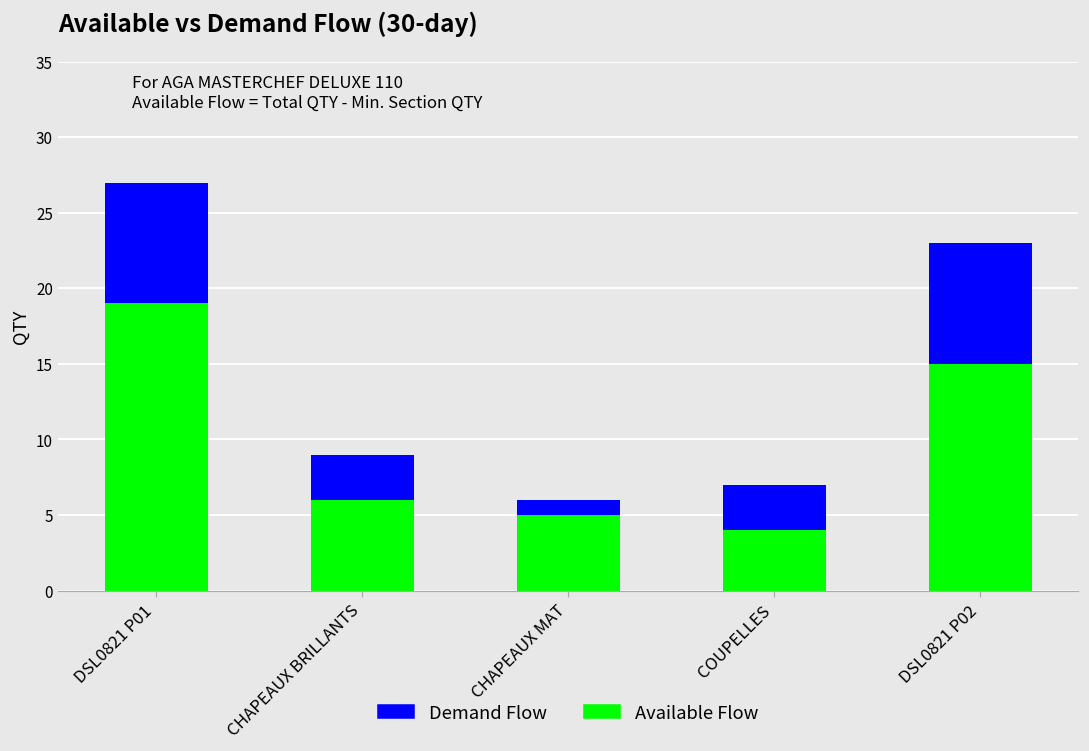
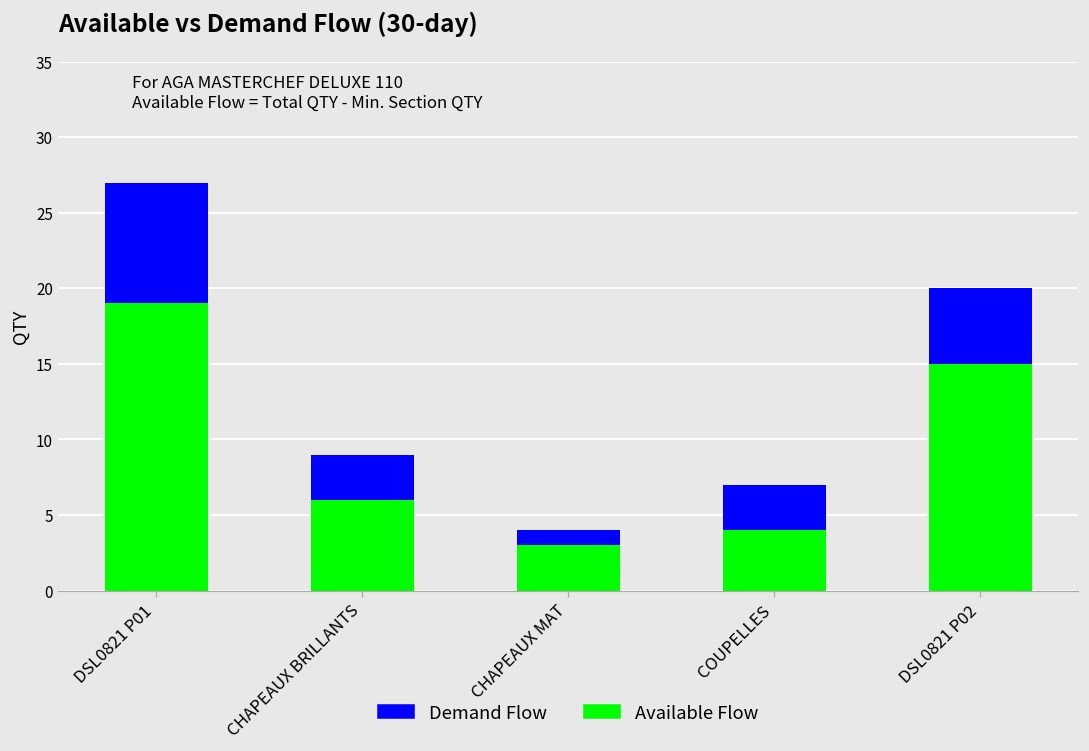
  {
    "Available Flow": {
      "DSL0821 P01": 19,
      "CHAPEAUX BRILLANTS": 6,
-     "CHAPEAUX MAT": 5,
+     "CHAPEAUX MAT": 3,
      "COUPELLES": 4,
      "DSL0821 P02": 15
    },
    "Demand Flow": {
      "DSL0821 P01": 8,
      "CHAPEAUX BRILLANTS": 3,
      "CHAPEAUX MAT": 1,
      "COUPELLES": 3,
-     "DSL0821 P02": 8
+     "DSL0821 P02": 5
    }
  }
